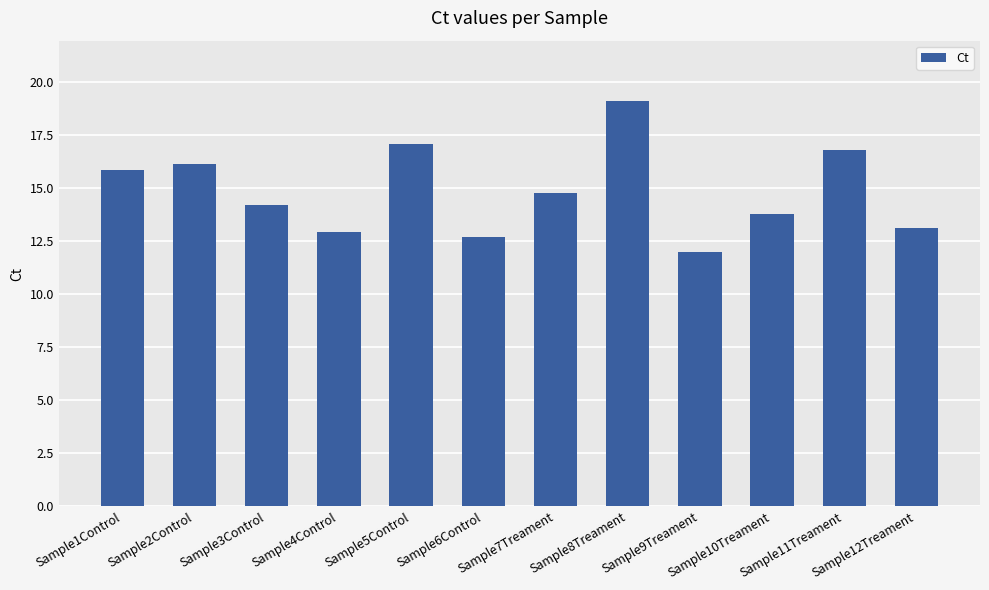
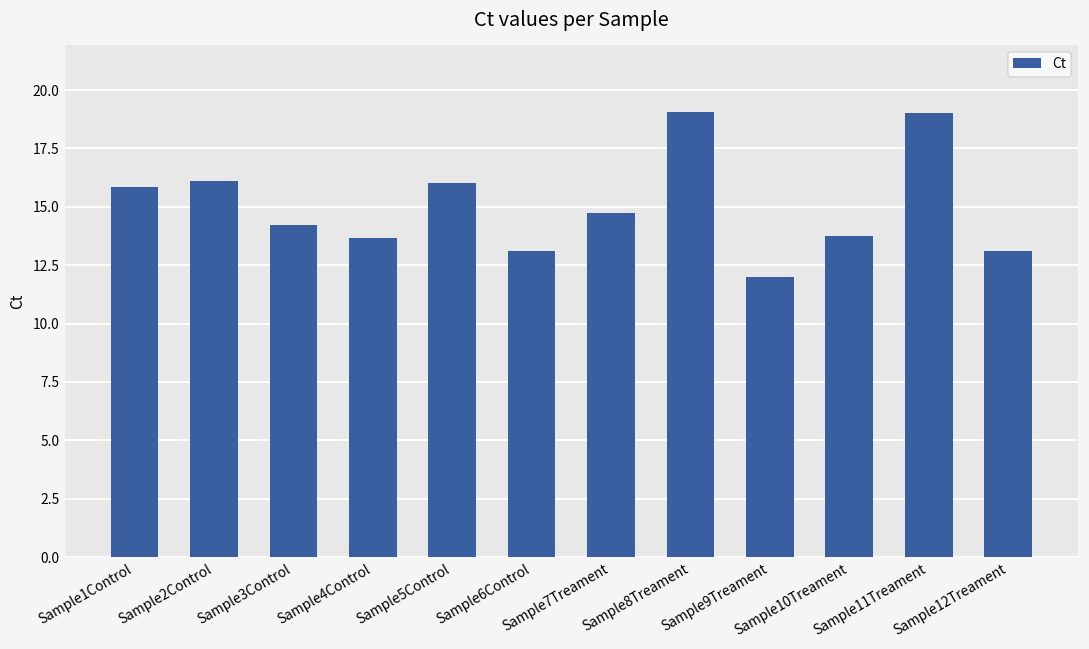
  {
    "Sample1Control": 15.8,
    "Sample2Control": 16.1,
    "Sample3Control": 14.2,
-   "Sample4Control": 12.9,
-   "Sample5Control": 17.1,
-   "Sample6Control": 12.7,
+   "Sample4Control": 13.7,
+   "Sample5Control": 16.0,
+   "Sample6Control": 13.1,
    "Sample7Treament": 14.8,
    "Sample8Treament": 19.1,
    "Sample9Treament": 12.0,
    "Sample10Treament": 13.8,
-   "Sample11Treament": 16.8,
+   "Sample11Treament": 19.0,
    "Sample12Treament": 13.1
  }
